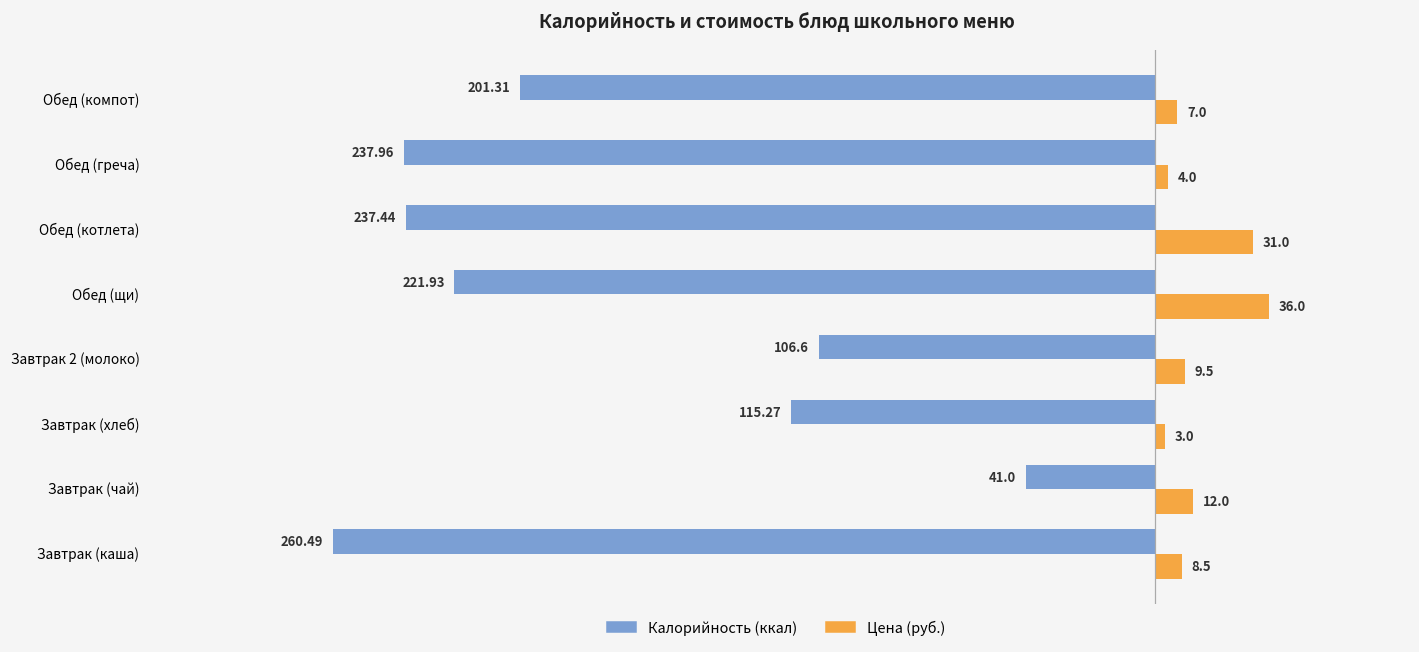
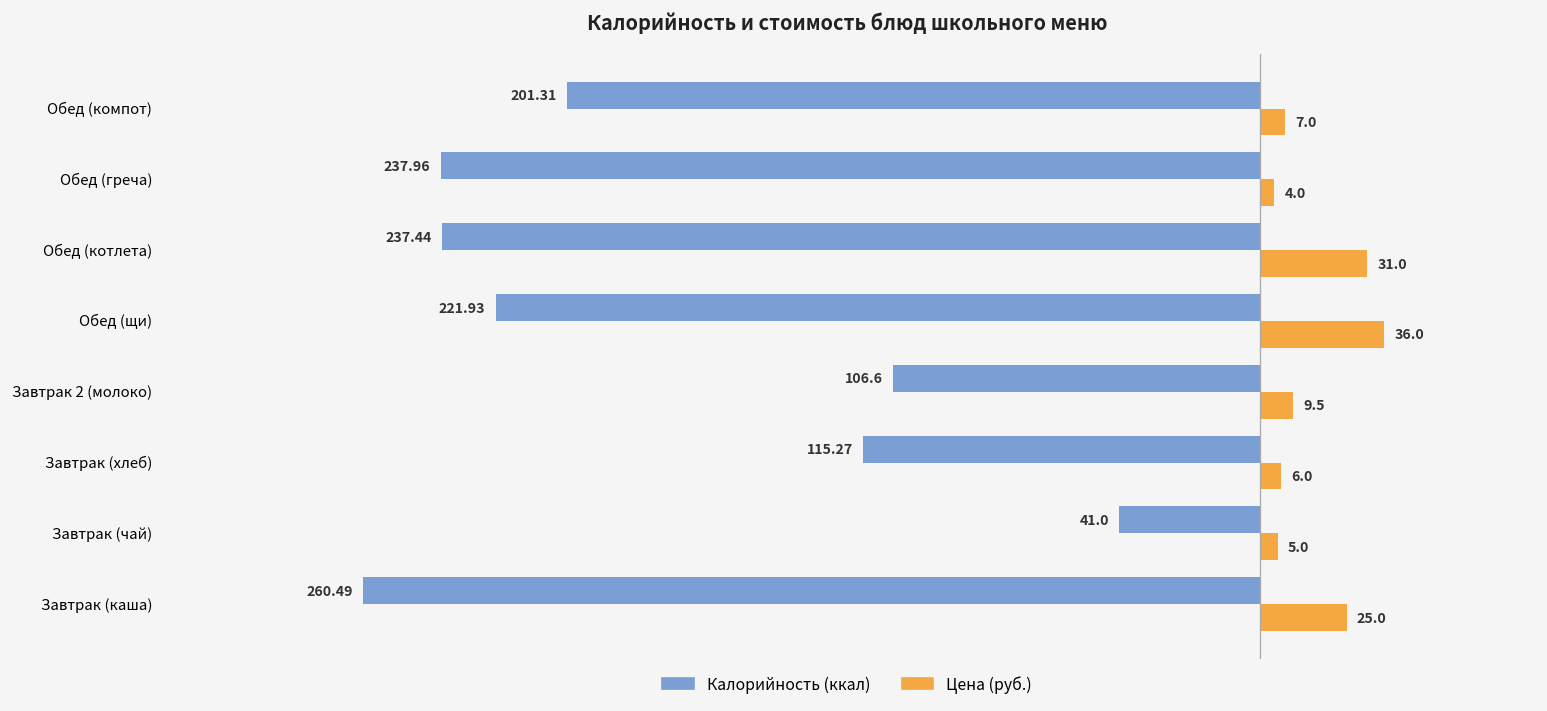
  {
    "Цена (руб.)": {
      "Обед (компот)": 7.0,
      "Обед (греча)": 4.0,
      "Обед (котлета)": 31.0,
      "Обед (щи)": 36.0,
      "Завтрак 2 (молоко)": 9.5,
-     "Завтрак (хлеб)": 3.0,
-     "Завтрак (чай)": 12.0,
-     "Завтрак (каша)": 8.5
+     "Завтрак (хлеб)": 6.0,
+     "Завтрак (чай)": 5.0,
+     "Завтрак (каша)": 25.0
    }
  }
